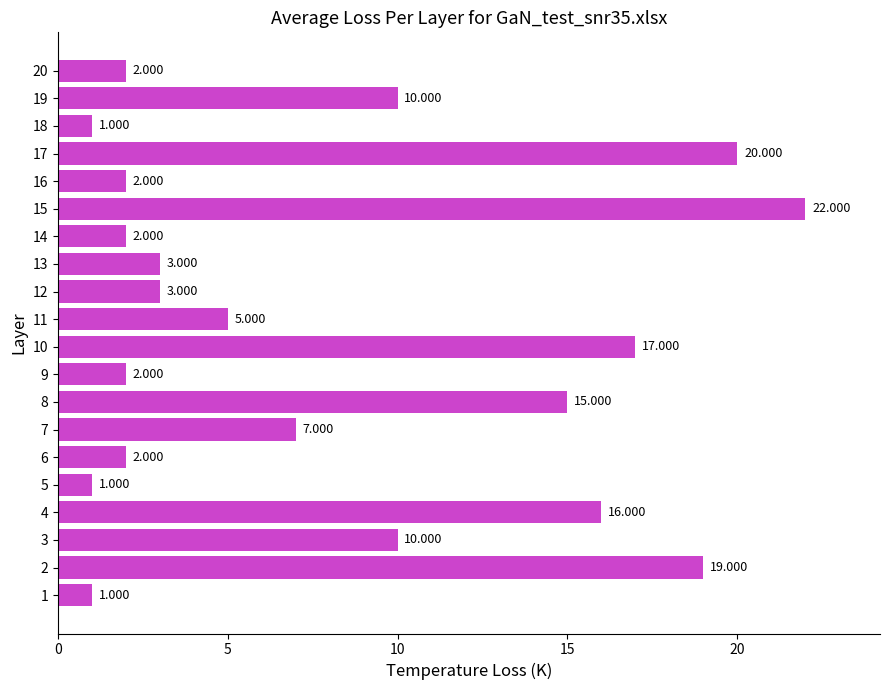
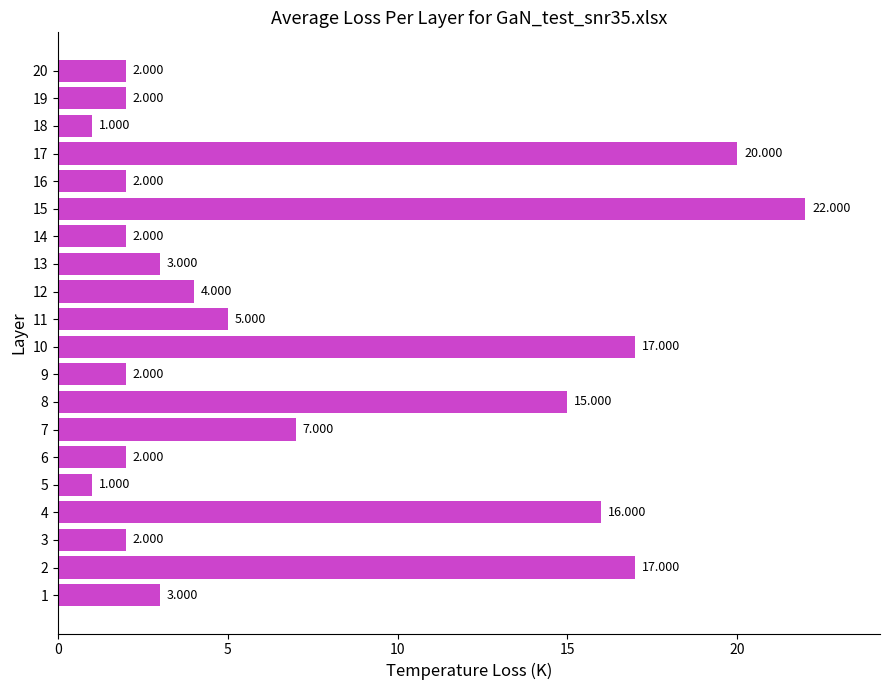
  {
    "20": 2.000,
-   "19": 10.000,
+   "19": 2.000,
    "18": 1.000,
    "17": 20.000,
    "16": 2.000,
    "15": 22.000,
    "14": 2.000,
    "13": 3.000,
-   "12": 3.000,
+   "12": 4.000,
    "11": 5.000,
    "10": 17.000,
    "9": 2.000,
    "8": 15.000,
    "7": 7.000,
    "6": 2.000,
    "5": 1.000,
    "4": 16.000,
-   "3": 10.000,
-   "2": 19.000,
-   "1": 1.000
+   "3": 2.000,
+   "2": 17.000,
+   "1": 3.000
  }
